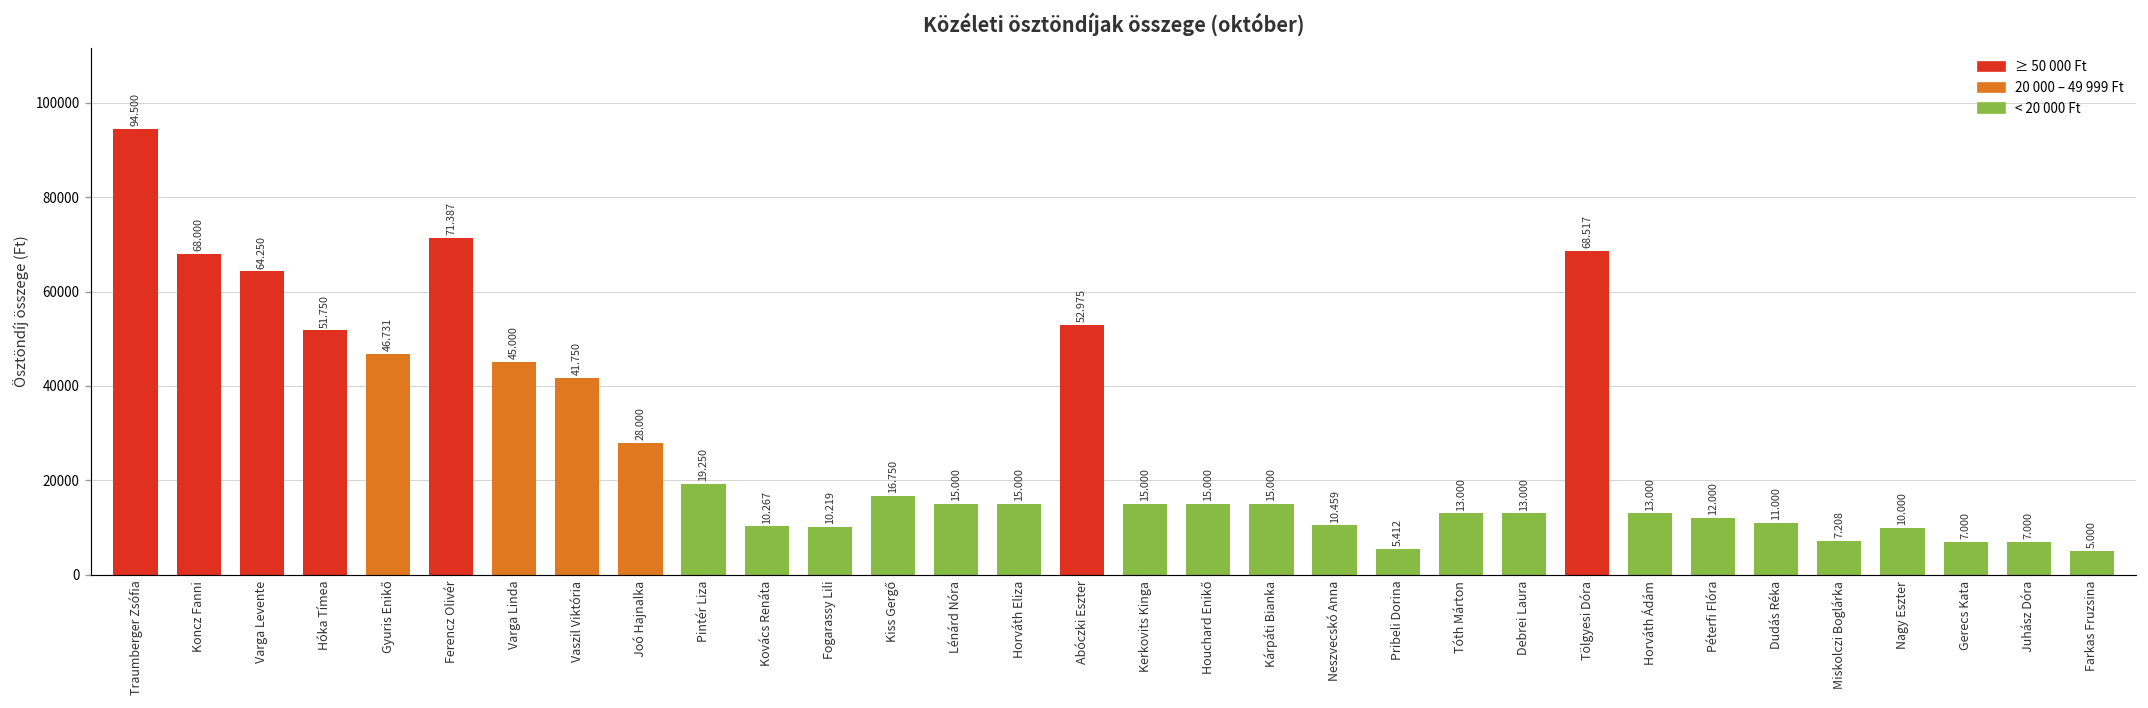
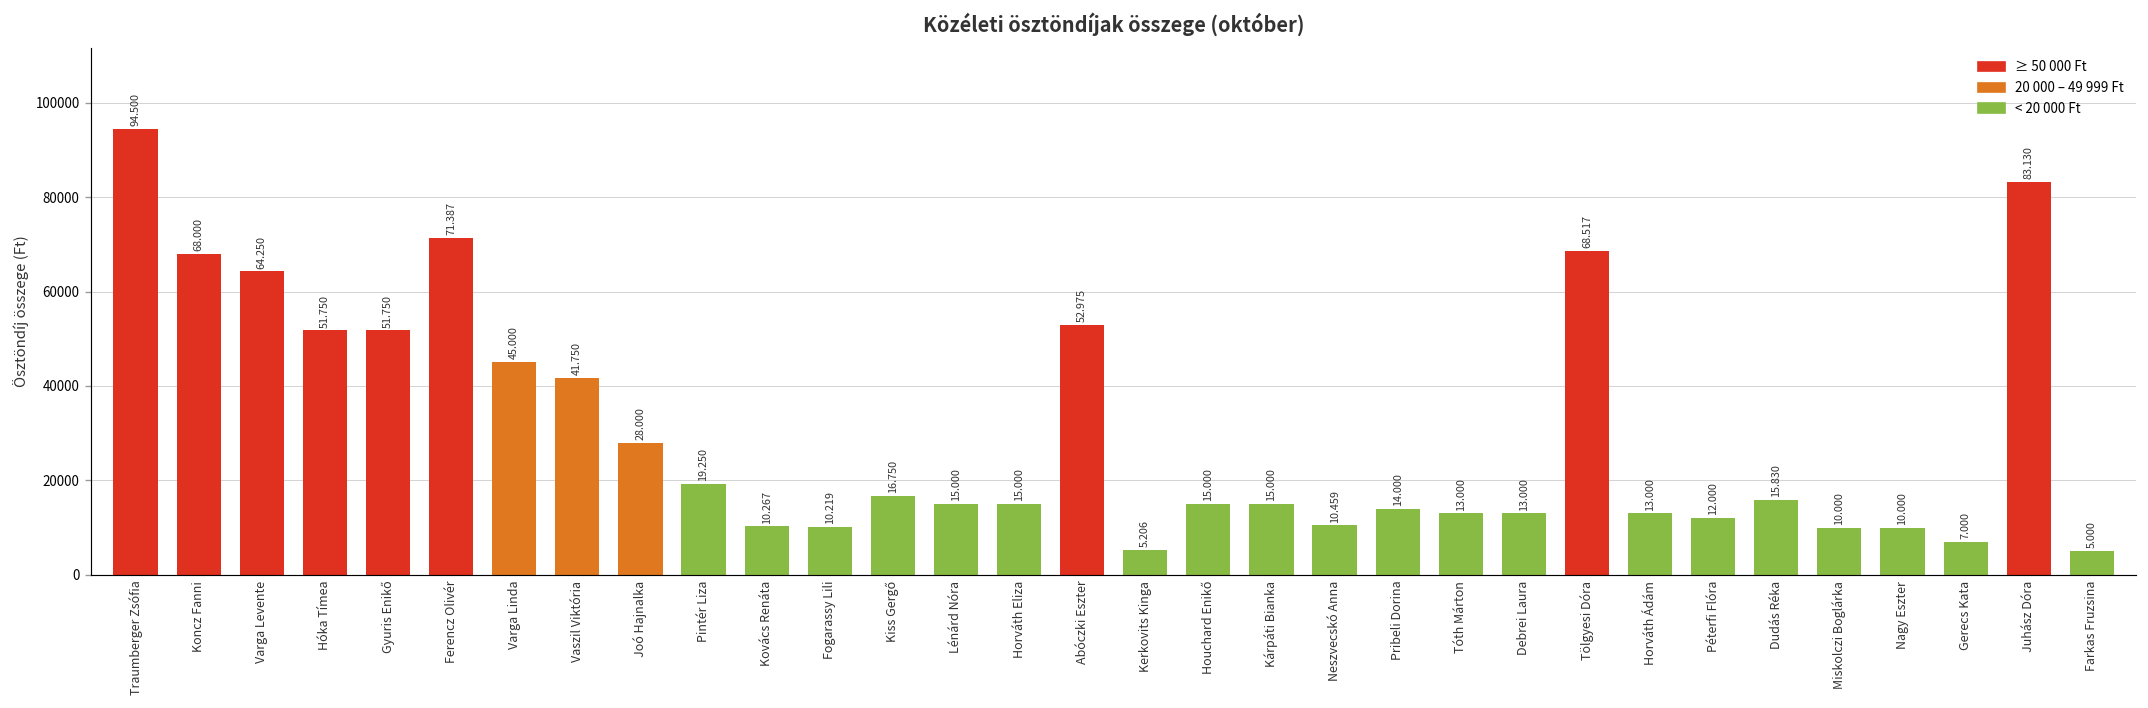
  {
-   "Gyuris Enikő": 46.731,
-   "Kerkovits Kinga": 15.000,
-   "Pribeli Dorina": 5.412,
-   "Dudás Réka": 11.000,
-   "Miskolczi Boglárka": 7.208,
-   "Juhász Dóra": 7.000
+   "Gyuris Enikő": 51.750,
+   "Kerkovits Kinga": 5.206,
+   "Pribeli Dorina": 14.000,
+   "Dudás Réka": 15.830,
+   "Miskolczi Boglárka": 10.000,
+   "Juhász Dóra": 83.130
  }
